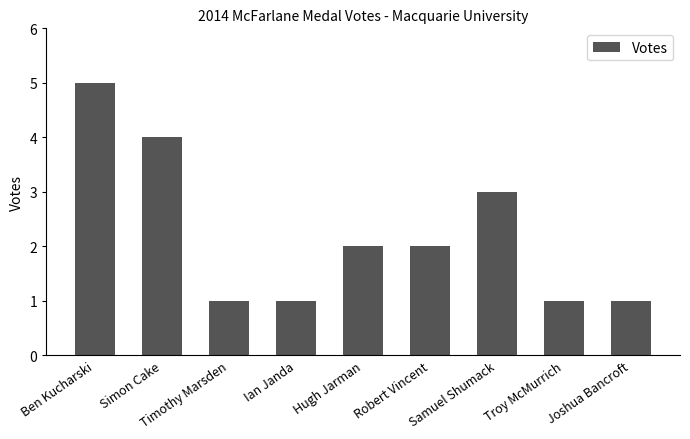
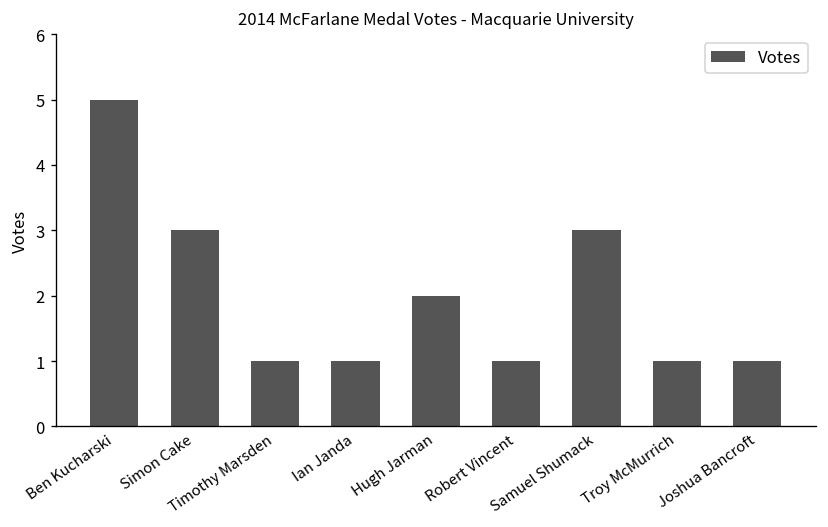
  {
    "Ben Kucharski": 5,
-   "Simon Cake": 4,
+   "Simon Cake": 3,
    "Timothy Marsden": 1,
    "Ian Janda": 1,
    "Hugh Jarman": 2,
-   "Robert Vincent": 2,
+   "Robert Vincent": 1,
    "Samuel Shumack": 3,
    "Troy McMurrich": 1,
    "Joshua Bancroft": 1
  }
